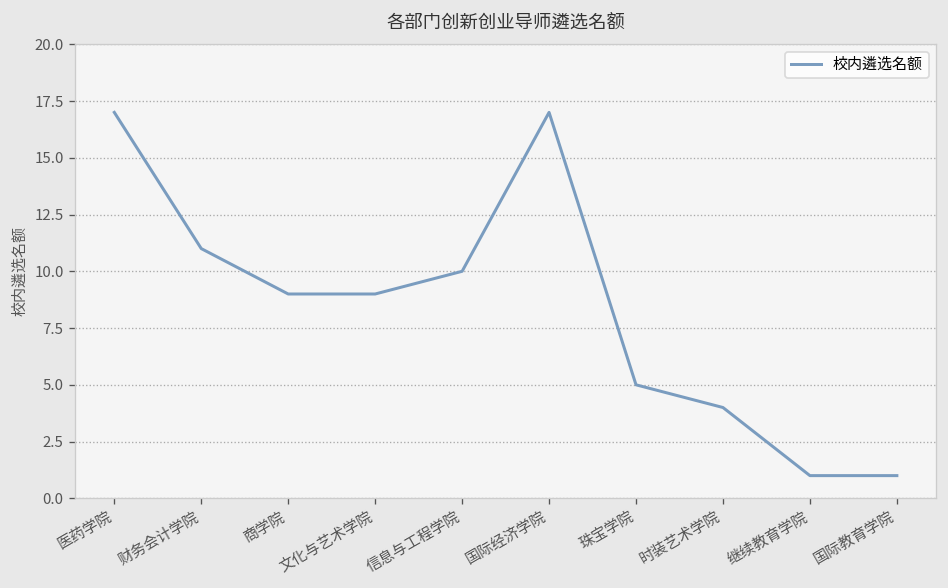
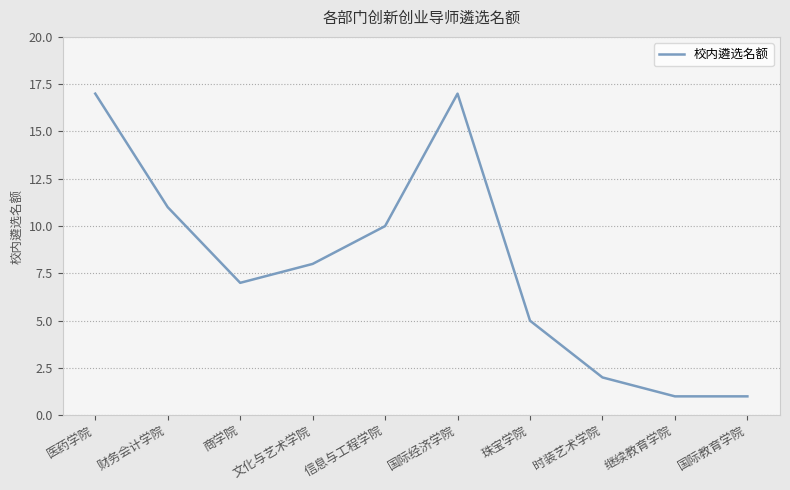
  {
    "医药学院": 17,
    "财务会计学院": 11,
-   "商学院": 9,
-   "文化与艺术学院": 9,
+   "商学院": 7,
+   "文化与艺术学院": 8,
    "信息与工程学院": 10,
    "国际经济学院": 17,
    "珠宝学院": 5,
-   "时装艺术学院": 4,
+   "时装艺术学院": 2,
    "继续教育学院": 1,
    "国际教育学院": 1
  }
